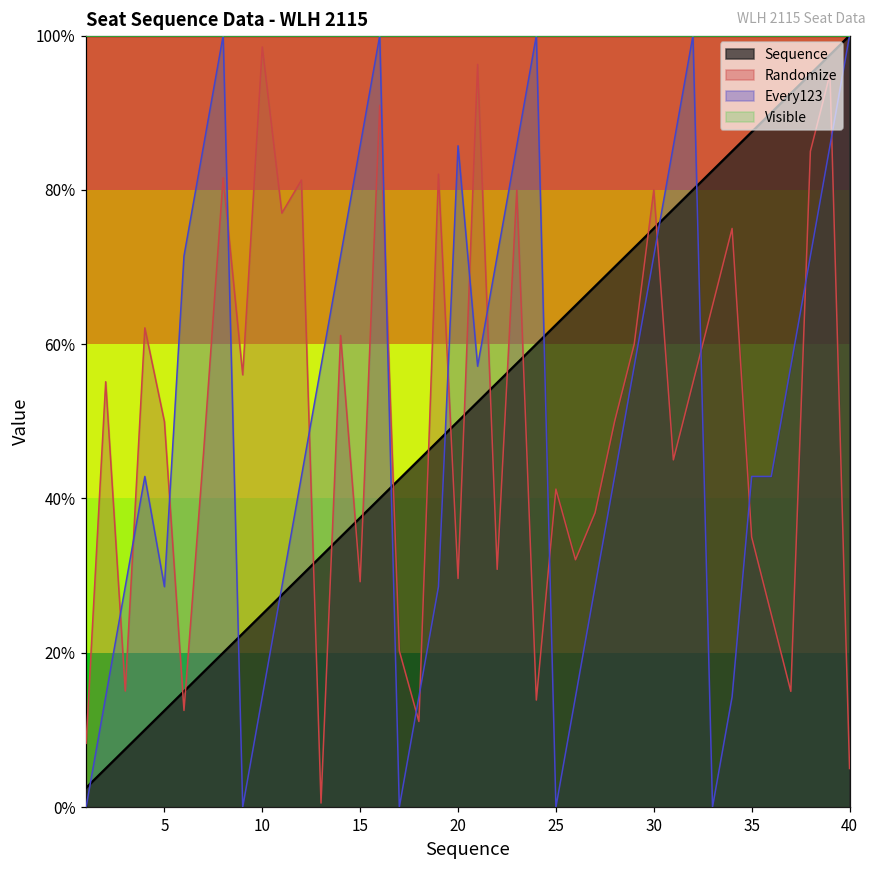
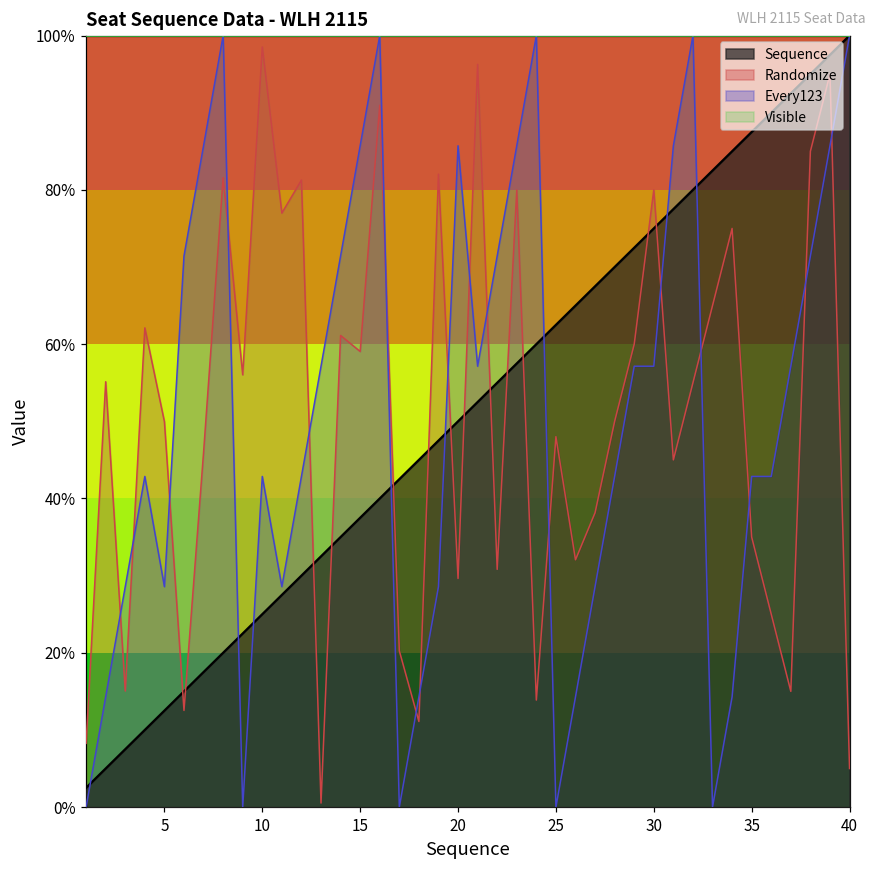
  {
    "Randomize": {
      "5": "50%",
      "10": "99%",
-     "15": "29%",
+     "15": "59%",
      "20": "30%",
-     "25": "41%",
+     "25": "48%",
      "30": "80%",
      "35": "35%",
      "40": "5%"
    },
    "Every123": {
      "5": "29%",
-     "10": "14%",
+     "10": "43%",
      "15": "86%",
      "20": "86%",
      "25": "0%",
-     "30": "71%",
+     "30": "57%",
      "35": "43%"
    }
  }
